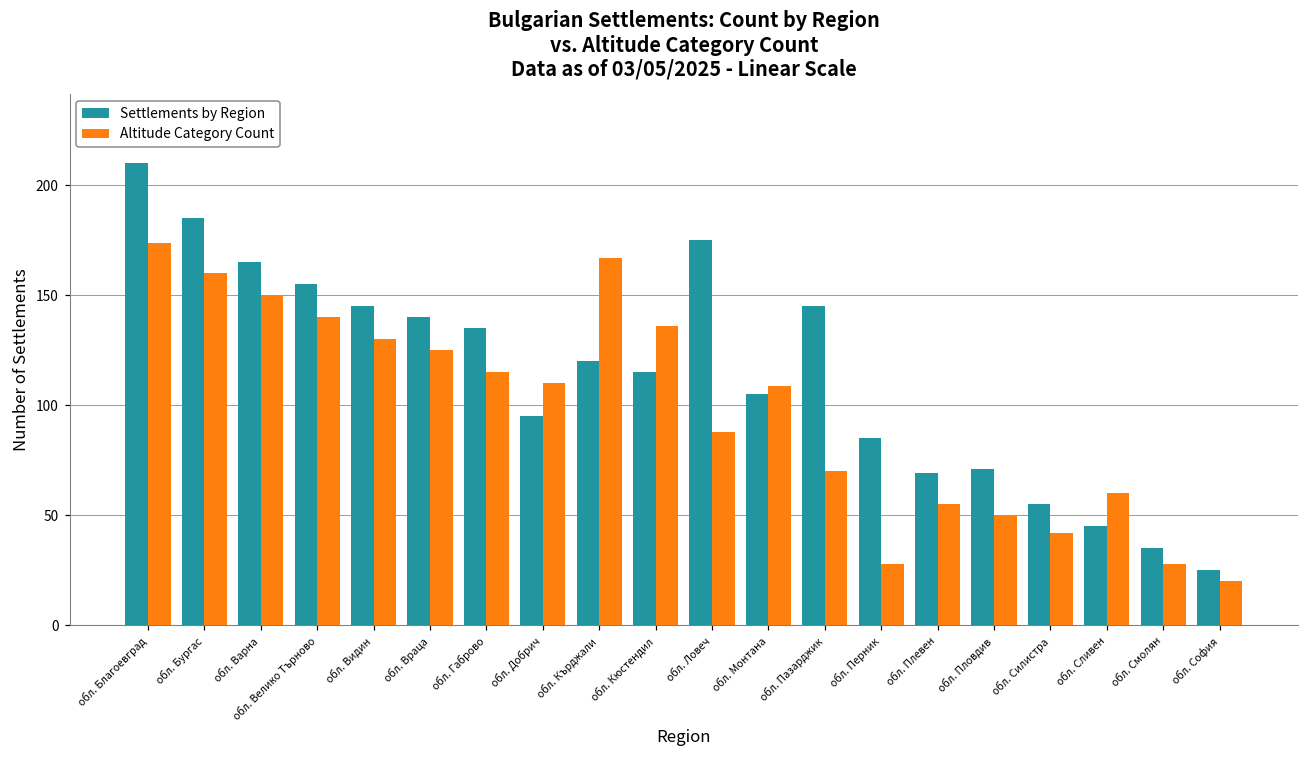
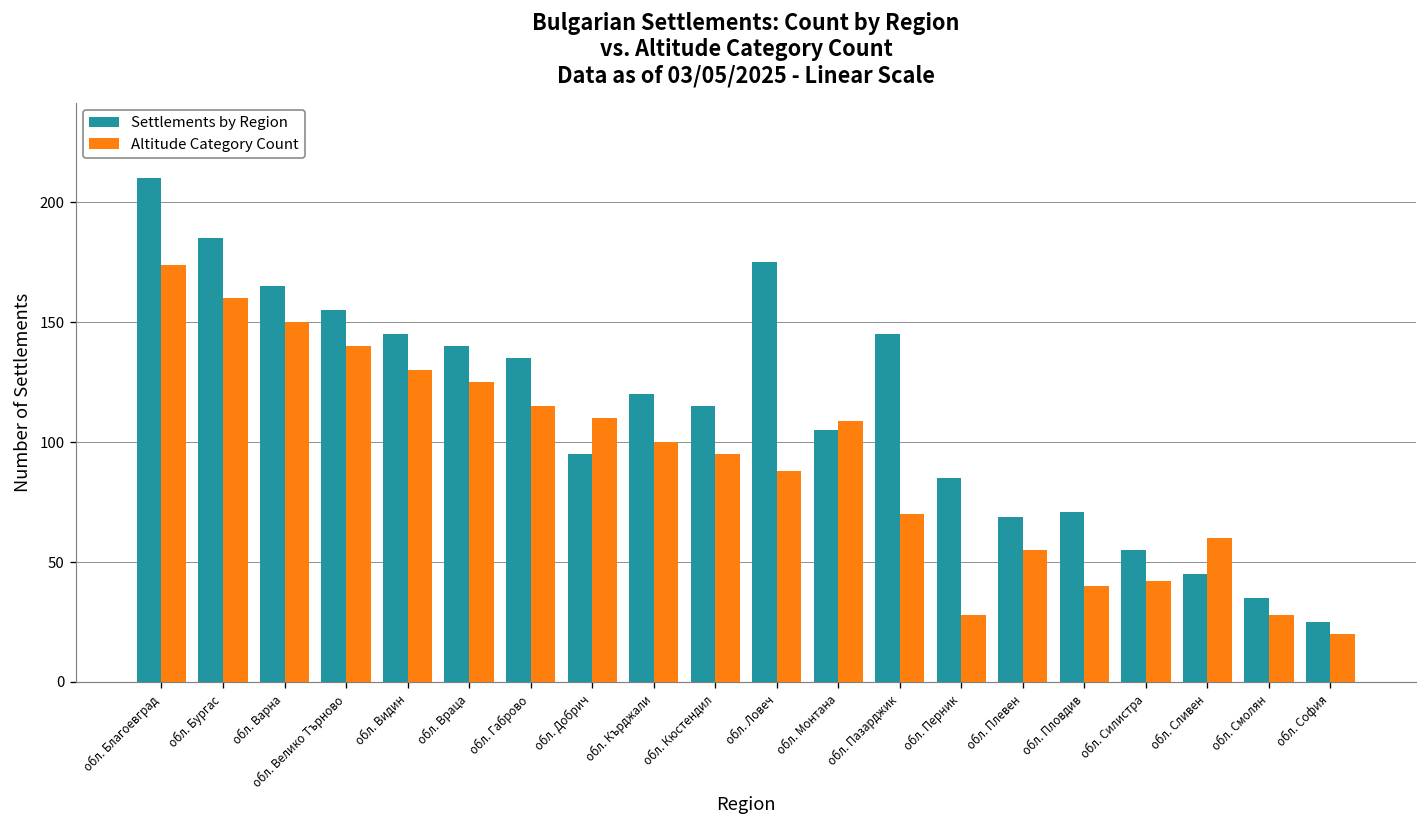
  {
    "Settlements by Region": {
      "обл. Благоевград": 210,
      "обл. Бургас": 185,
      "обл. Варна": 165,
      "обл. Велико Търново": 155,
      "обл. Видин": 145,
      "обл. Враца": 140,
      "обл. Габрово": 135,
      "обл. Добрич": 95,
      "обл. Кърджали": 120,
      "обл. Кюстендил": 115,
      "обл. Ловеч": 175,
      "обл. Монтана": 105,
      "обл. Пазарджик": 145,
      "обл. Перник": 85,
      "обл. Плевен": 69,
      "обл. Пловдив": 71,
      "обл. Силистра": 55,
      "обл. Сливен": 45,
      "обл. Смолян": 35,
      "обл. София": 25
    },
    "Altitude Category Count": {
      "обл. Благоевград": 174,
      "обл. Бургас": 160,
      "обл. Варна": 150,
      "обл. Велико Търново": 140,
      "обл. Видин": 130,
      "обл. Враца": 125,
      "обл. Габрово": 115,
      "обл. Добрич": 110,
-     "обл. Кърджали": 167,
-     "обл. Кюстендил": 136,
+     "обл. Кърджали": 100,
+     "обл. Кюстендил": 95,
      "обл. Ловеч": 88,
      "обл. Монтана": 109,
      "обл. Пазарджик": 70,
      "обл. Перник": 28,
      "обл. Плевен": 55,
-     "обл. Пловдив": 50,
+     "обл. Пловдив": 40,
      "обл. Силистра": 42,
      "обл. Сливен": 60,
      "обл. Смолян": 28,
      "обл. София": 20
    }
  }
